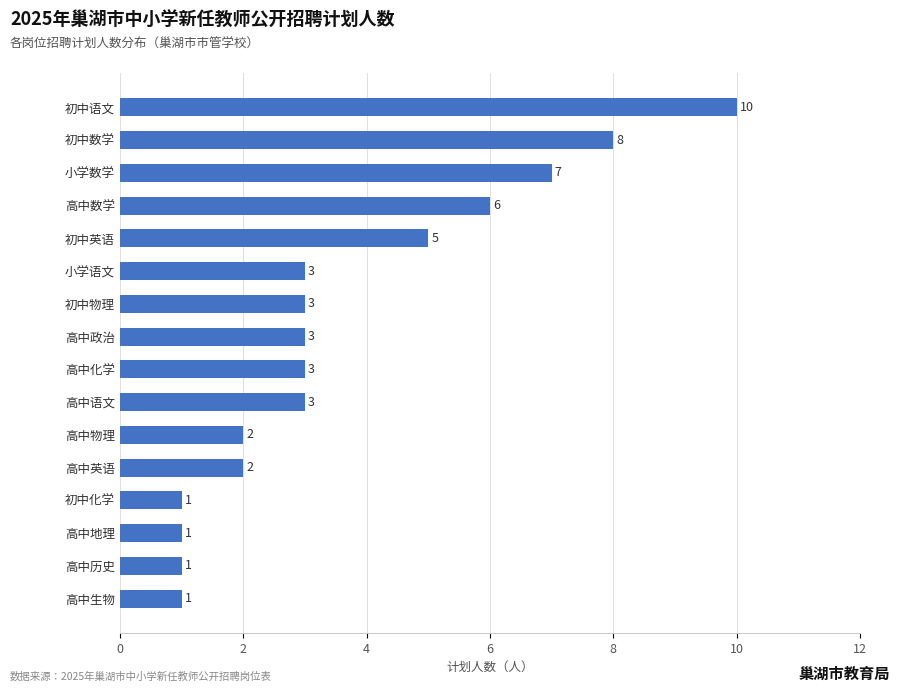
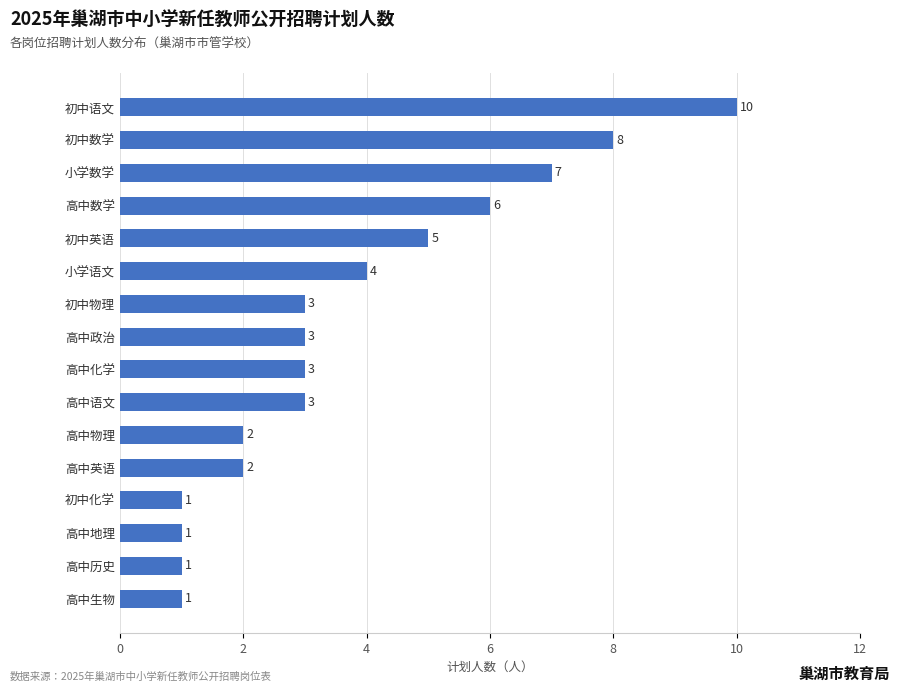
  {
    "初中语文": 10,
    "初中数学": 8,
    "小学数学": 7,
    "高中数学": 6,
    "初中英语": 5,
-   "小学语文": 3,
+   "小学语文": 4,
    "初中物理": 3,
    "高中政治": 3,
    "高中化学": 3,
    "高中语文": 3,
    "高中物理": 2,
    "高中英语": 2,
    "初中化学": 1,
    "高中地理": 1,
    "高中历史": 1,
    "高中生物": 1
  }
